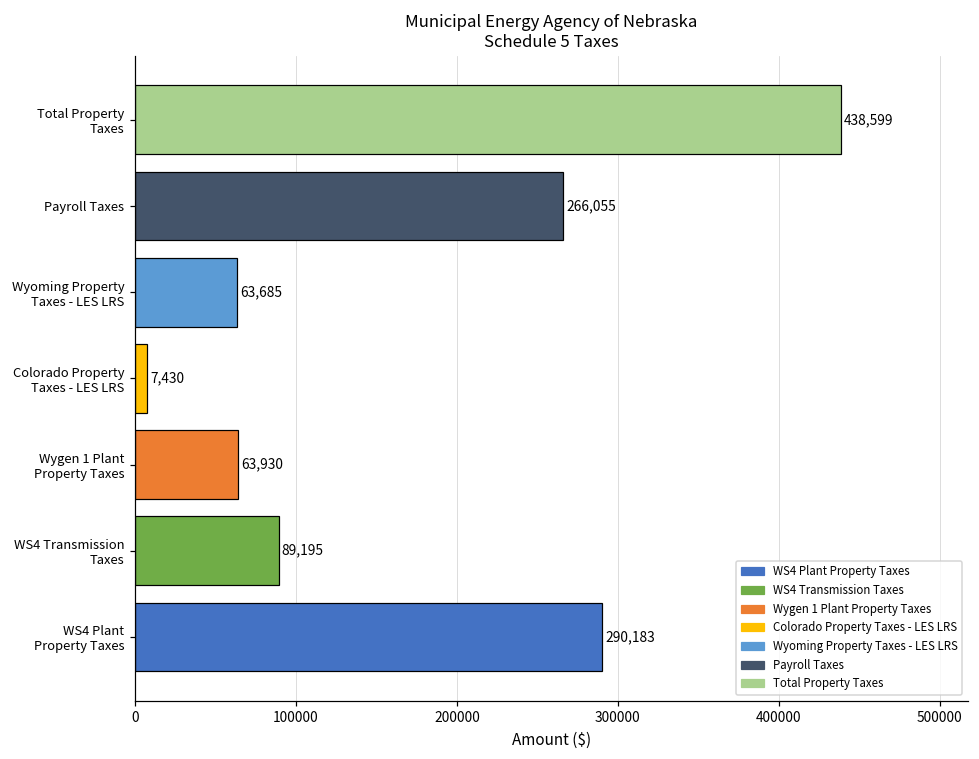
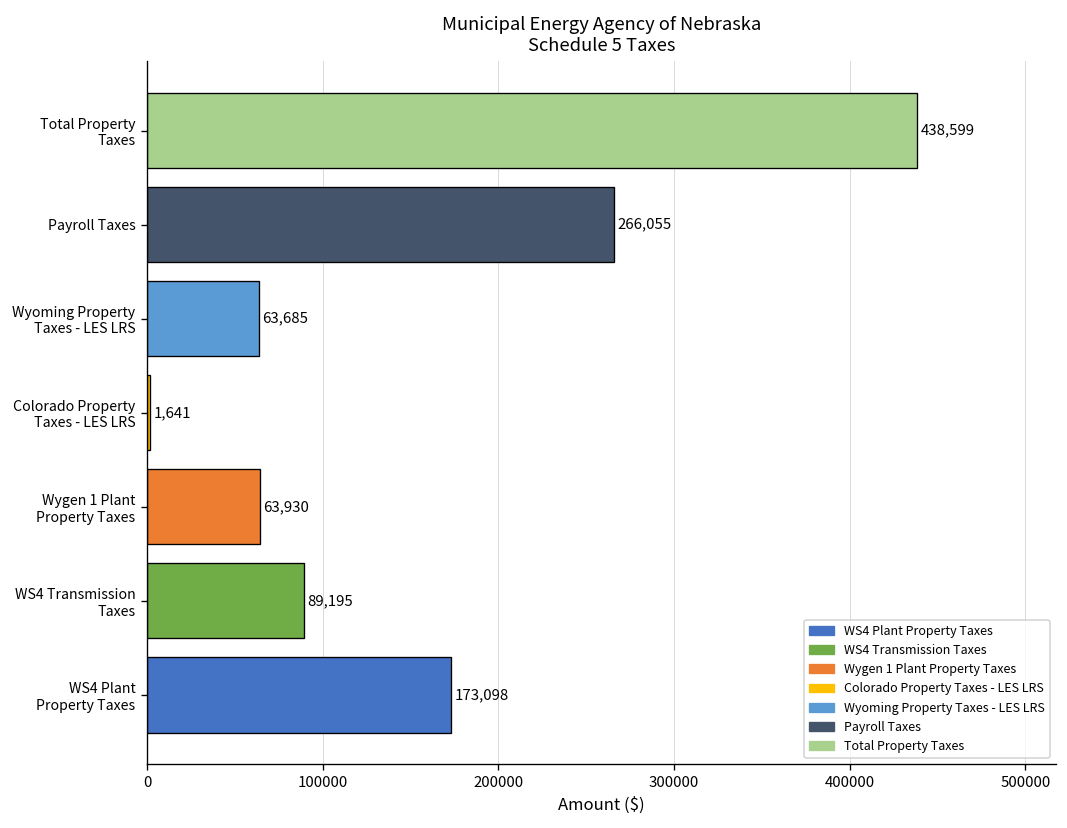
  {
    "Total Property Taxes": "438,599",
    "Payroll Taxes": "266,055",
    "Wyoming Property Taxes - LES LRS": "63,685",
-   "Colorado Property Taxes - LES LRS": "7,430",
+   "Colorado Property Taxes - LES LRS": "1,641",
    "Wygen 1 Plant Property Taxes": "63,930",
    "WS4 Transmission Taxes": "89,195",
-   "WS4 Plant Property Taxes": "290,183"
+   "WS4 Plant Property Taxes": "173,098"
  }
